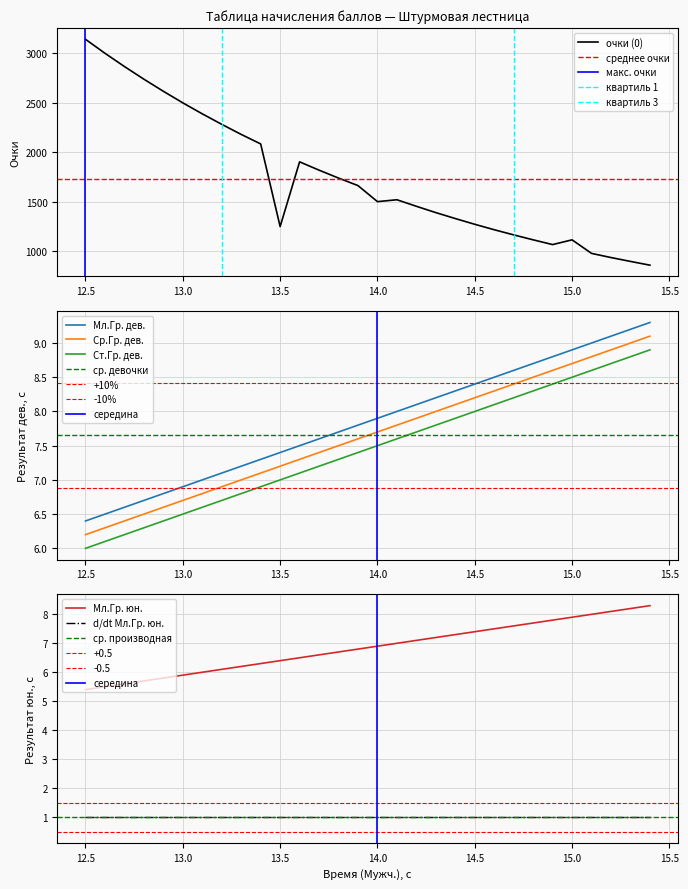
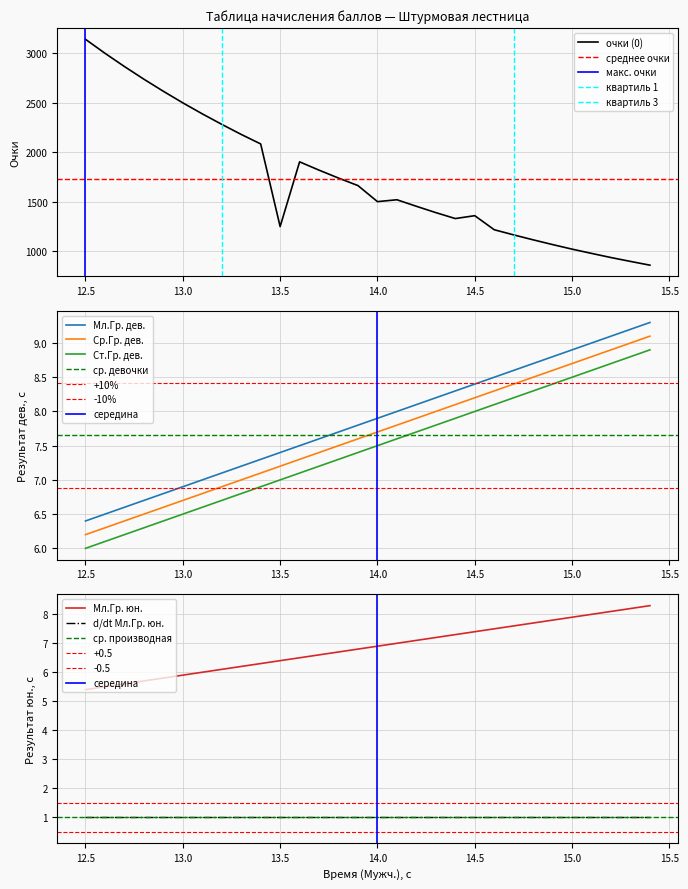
  {
    "Таблица начисления баллов — Штурмовая лестница": {
      "12.5": 3100,
      "13.0": 2500,
      "13.5": 1300,
      "14.0": 1500,
-     "14.5": 1300,
-     "15.0": 1100
+     "14.5": 1400,
+     "15.0": 1000
    }
  }
